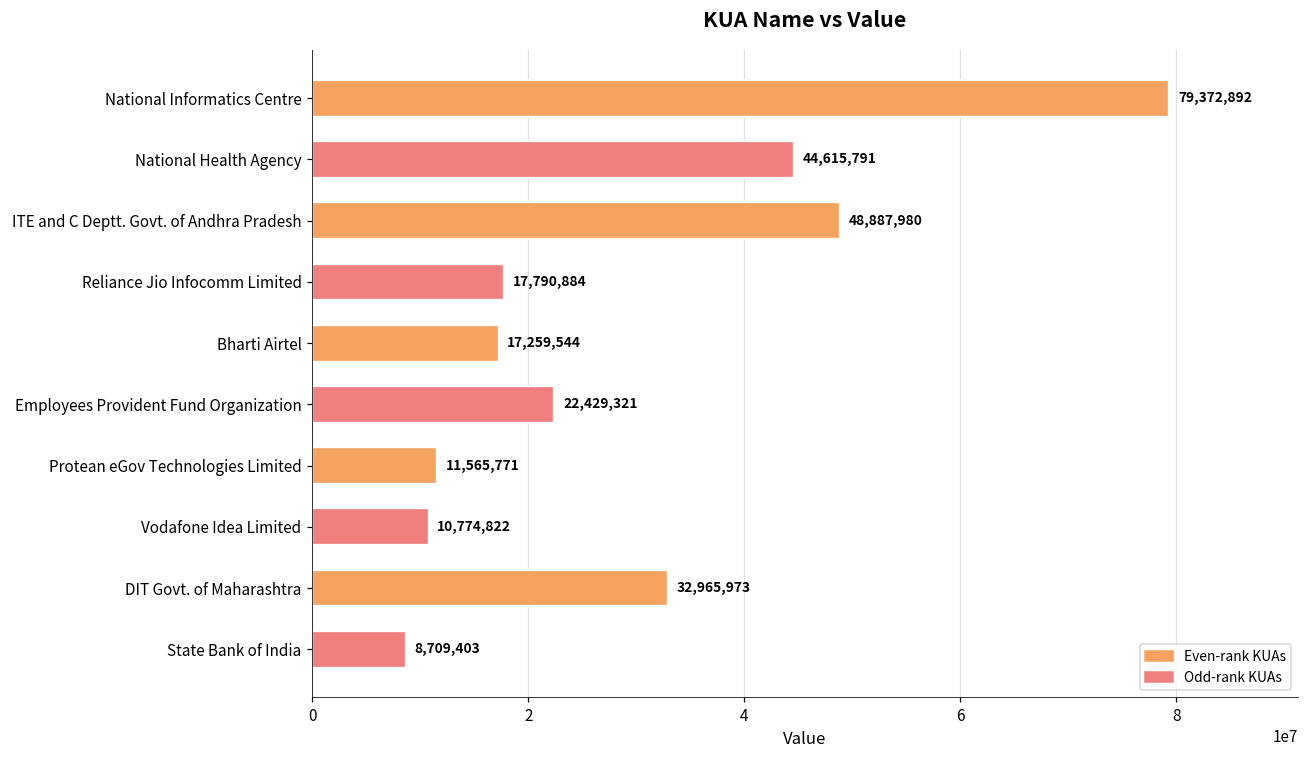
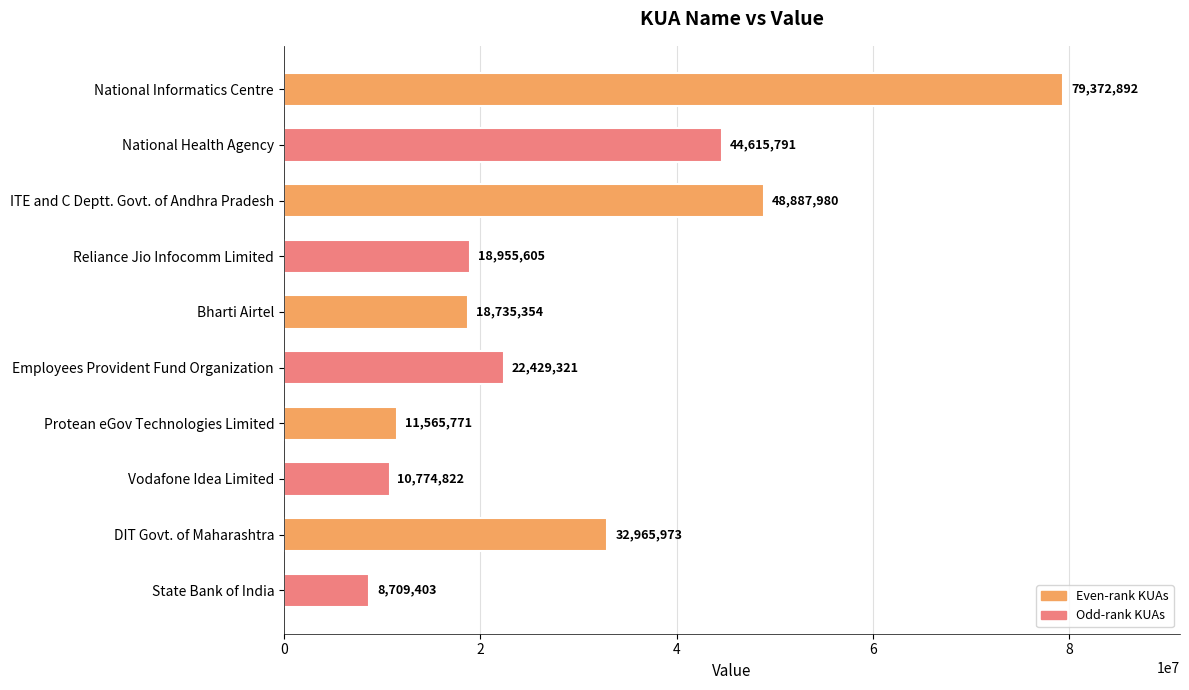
  {
    "National Informatics Centre": "79,372,892",
    "National Health Agency": "44,615,791",
    "ITE and C Deptt. Govt. of Andhra Pradesh": "48,887,980",
-   "Reliance Jio Infocomm Limited": "17,790,884",
-   "Bharti Airtel": "17,259,544",
+   "Reliance Jio Infocomm Limited": "18,955,605",
+   "Bharti Airtel": "18,735,354",
    "Employees Provident Fund Organization": "22,429,321",
    "Protean eGov Technologies Limited": "11,565,771",
    "Vodafone Idea Limited": "10,774,822",
    "DIT Govt. of Maharashtra": "32,965,973",
    "State Bank of India": "8,709,403"
  }
